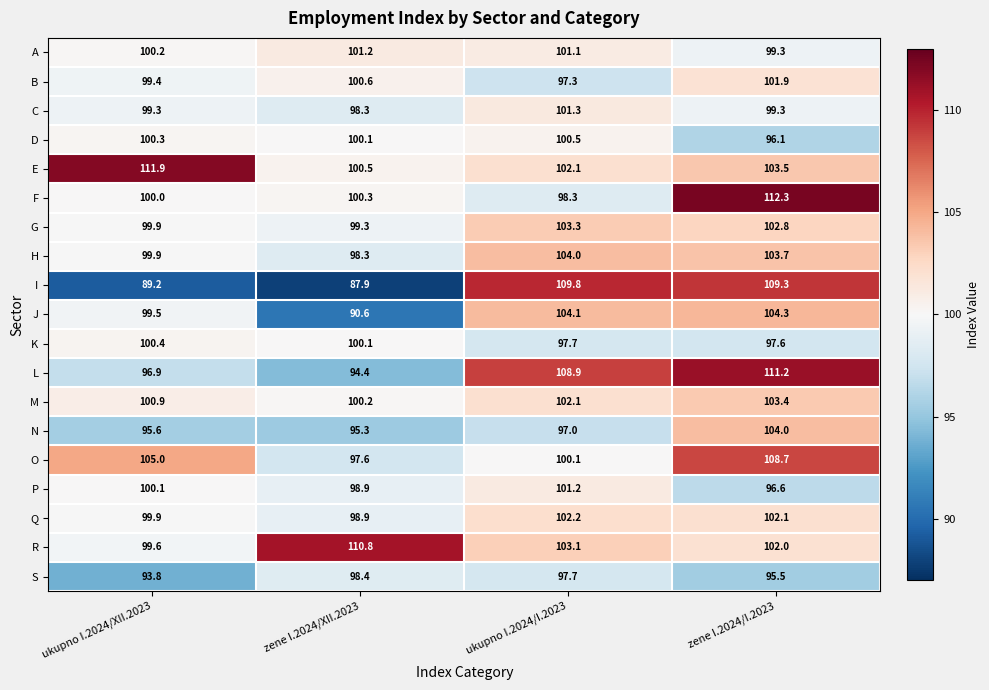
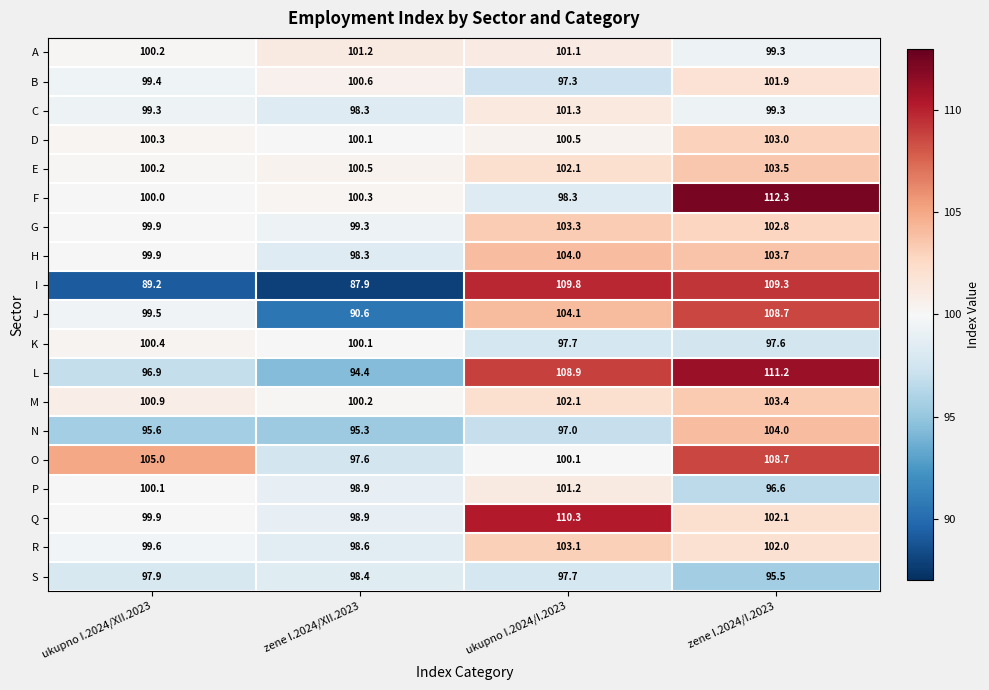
  {
    "A": {
      "ukupno I.2024/XII.2023": 100.2,
      "zene I.2024/XII.2023": 101.2,
      "ukupno I.2024/I.2023": 101.1,
      "zene I.2024/I.2023": 99.3
    },
    "B": {
      "ukupno I.2024/XII.2023": 99.4,
      "zene I.2024/XII.2023": 100.6,
      "ukupno I.2024/I.2023": 97.3,
      "zene I.2024/I.2023": 101.9
    },
    "C": {
      "ukupno I.2024/XII.2023": 99.3,
      "zene I.2024/XII.2023": 98.3,
      "ukupno I.2024/I.2023": 101.3,
      "zene I.2024/I.2023": 99.3
    },
    "D": {
      "ukupno I.2024/XII.2023": 100.3,
      "zene I.2024/XII.2023": 100.1,
      "ukupno I.2024/I.2023": 100.5,
-     "zene I.2024/I.2023": 96.1
+     "zene I.2024/I.2023": 103.0
    },
    "E": {
-     "ukupno I.2024/XII.2023": 111.9,
+     "ukupno I.2024/XII.2023": 100.2,
      "zene I.2024/XII.2023": 100.5,
      "ukupno I.2024/I.2023": 102.1,
      "zene I.2024/I.2023": 103.5
    },
    "F": {
      "ukupno I.2024/XII.2023": 100.0,
      "zene I.2024/XII.2023": 100.3,
      "ukupno I.2024/I.2023": 98.3,
      "zene I.2024/I.2023": 112.3
    },
    "G": {
      "ukupno I.2024/XII.2023": 99.9,
      "zene I.2024/XII.2023": 99.3,
      "ukupno I.2024/I.2023": 103.3,
      "zene I.2024/I.2023": 102.8
    },
    "H": {
      "ukupno I.2024/XII.2023": 99.9,
      "zene I.2024/XII.2023": 98.3,
      "ukupno I.2024/I.2023": 104.0,
      "zene I.2024/I.2023": 103.7
    },
    "I": {
      "ukupno I.2024/XII.2023": 89.2,
      "zene I.2024/XII.2023": 87.9,
      "ukupno I.2024/I.2023": 109.8,
      "zene I.2024/I.2023": 109.3
    },
    "J": {
      "ukupno I.2024/XII.2023": 99.5,
      "zene I.2024/XII.2023": 90.6,
      "ukupno I.2024/I.2023": 104.1,
-     "zene I.2024/I.2023": 104.3
+     "zene I.2024/I.2023": 108.7
    },
    "K": {
      "ukupno I.2024/XII.2023": 100.4,
      "zene I.2024/XII.2023": 100.1,
      "ukupno I.2024/I.2023": 97.7,
      "zene I.2024/I.2023": 97.6
    },
    "L": {
      "ukupno I.2024/XII.2023": 96.9,
      "zene I.2024/XII.2023": 94.4,
      "ukupno I.2024/I.2023": 108.9,
      "zene I.2024/I.2023": 111.2
    },
    "M": {
      "ukupno I.2024/XII.2023": 100.9,
      "zene I.2024/XII.2023": 100.2,
      "ukupno I.2024/I.2023": 102.1,
      "zene I.2024/I.2023": 103.4
    },
    "N": {
      "ukupno I.2024/XII.2023": 95.6,
      "zene I.2024/XII.2023": 95.3,
      "ukupno I.2024/I.2023": 97.0,
      "zene I.2024/I.2023": 104.0
    },
    "O": {
      "ukupno I.2024/XII.2023": 105.0,
      "zene I.2024/XII.2023": 97.6,
      "ukupno I.2024/I.2023": 100.1,
      "zene I.2024/I.2023": 108.7
    },
    "P": {
      "ukupno I.2024/XII.2023": 100.1,
      "zene I.2024/XII.2023": 98.9,
      "ukupno I.2024/I.2023": 101.2,
      "zene I.2024/I.2023": 96.6
    },
    "Q": {
      "ukupno I.2024/XII.2023": 99.9,
      "zene I.2024/XII.2023": 98.9,
-     "ukupno I.2024/I.2023": 102.2,
+     "ukupno I.2024/I.2023": 110.3,
      "zene I.2024/I.2023": 102.1
    },
    "R": {
      "ukupno I.2024/XII.2023": 99.6,
-     "zene I.2024/XII.2023": 110.8,
+     "zene I.2024/XII.2023": 98.6,
      "ukupno I.2024/I.2023": 103.1,
      "zene I.2024/I.2023": 102.0
    },
    "S": {
-     "ukupno I.2024/XII.2023": 93.8,
+     "ukupno I.2024/XII.2023": 97.9,
      "zene I.2024/XII.2023": 98.4,
      "ukupno I.2024/I.2023": 97.7,
      "zene I.2024/I.2023": 95.5
    }
  }
